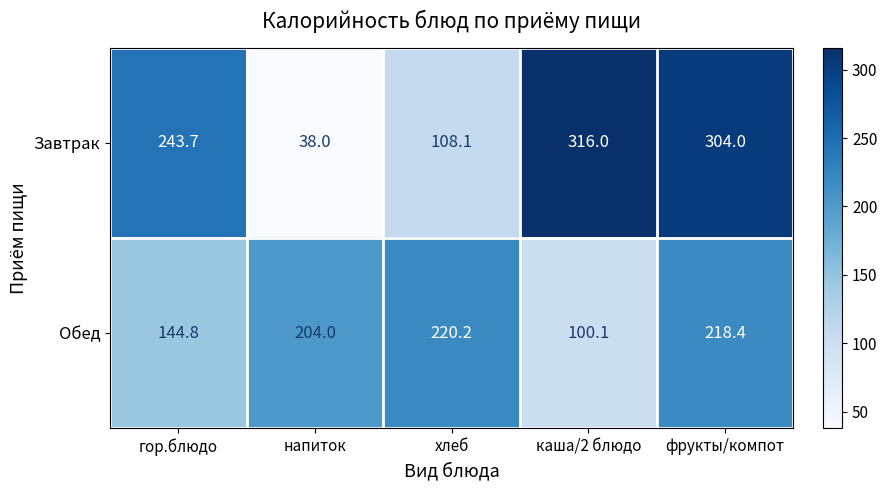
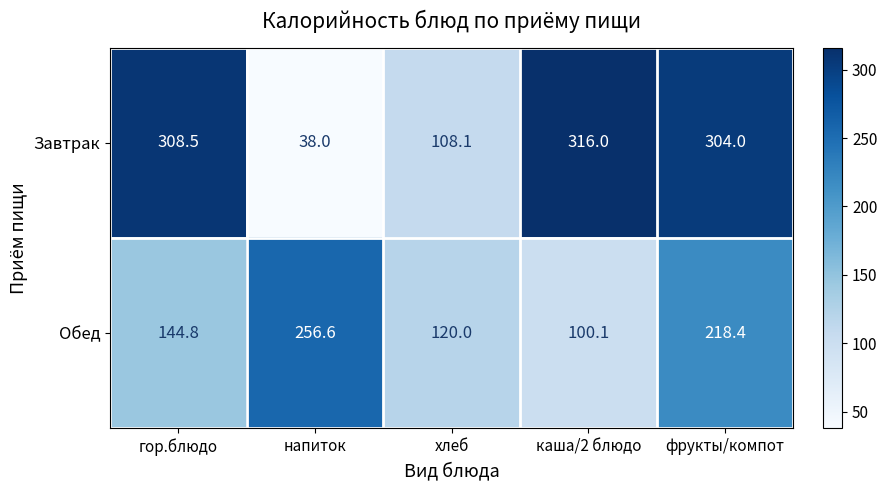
  {
    "Завтрак": {
-     "гор.блюдо": 243.7,
+     "гор.блюдо": 308.5,
      "напиток": 38.0,
      "хлеб": 108.1,
      "каша/2 блюдо": 316.0,
      "фрукты/компот": 304.0
    },
    "Обед": {
      "гор.блюдо": 144.8,
-     "напиток": 204.0,
-     "хлеб": 220.2,
+     "напиток": 256.6,
+     "хлеб": 120.0,
      "каша/2 блюдо": 100.1,
      "фрукты/компот": 218.4
    }
  }
